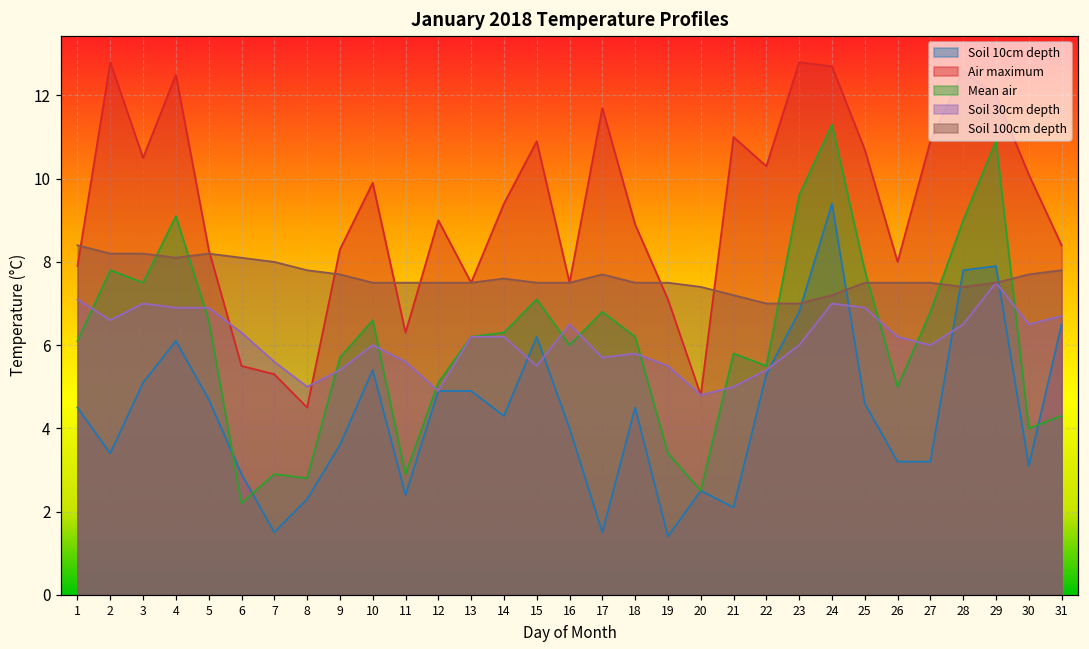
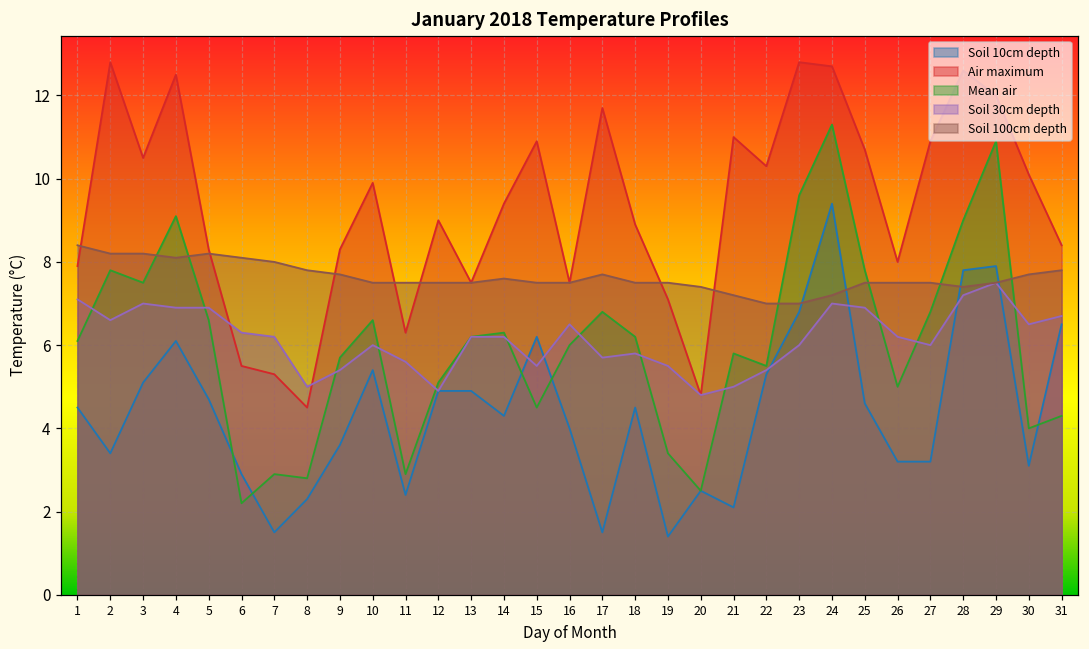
  {
    "Soil 10cm depth": {
      "1": 4.5,
      "2": 3.4,
      "3": 5.1,
      "4": 6.1,
      "5": 4.7,
      "6": 2.9,
      "7": 1.5,
      "8": 2.3,
      "9": 3.6,
      "10": 5.4,
      "11": 2.4,
      "13": 4.9,
      "14": 4.3,
      "15": 6.2,
      "16": 4.0,
      "17": 1.5,
      "18": 4.5,
      "19": 1.4,
      "21": 2.1,
      "22": 5.3,
      "23": 6.8,
      "24": 9.4,
      "25": 4.6,
      "26": 3.2,
      "27": 3.2,
      "28": 7.8,
      "29": 7.9,
      "30": 3.1,
      "31": 6.5
    },
    "Air maximum": {
      "1": 7.9,
      "2": 12.8,
      "3": 10.5,
      "4": 12.5,
      "5": 8.3,
      "6": 5.5,
      "7": 5.3,
      "8": 4.5,
      "9": 8.3,
      "10": 9.9,
      "11": 6.3,
      "12": 9.0,
      "14": 9.4,
      "15": 10.9,
      "17": 11.7,
      "18": 8.9,
      "19": 7.1,
      "21": 11.0,
      "22": 10.3,
      "23": 12.8,
      "24": 12.7,
      "25": 10.7,
      "26": 8.0,
      "27": 10.9,
      "30": 10.1,
      "31": 8.4
    },
    "Mean air": {
      "1": 6.1,
      "2": 7.8,
      "3": 7.5,
      "4": 9.1,
      "5": 6.6,
      "6": 2.2,
      "7": 2.9,
      "8": 2.8,
      "9": 5.7,
      "10": 6.6,
      "11": 2.9,
      "12": 5.1,
      "14": 6.3,
-     "15": 7.1,
+     "15": 4.5,
      "16": 6.0,
      "17": 6.8,
      "18": 6.2,
      "19": 3.4,
      "21": 5.8,
      "22": 5.5,
      "23": 9.6,
      "24": 11.3,
      "25": 7.8,
      "26": 5.0,
      "27": 6.8,
      "28": 9.0,
      "29": 10.9,
      "30": 4.0,
      "31": 4.3
    },
    "Soil 30cm depth": {
      "1": 7.1,
      "2": 6.6,
      "3": 7.0,
      "4": 6.9,
      "5": 6.9,
      "6": 6.3,
-     "7": 5.6,
+     "7": 6.2,
      "8": 5.0,
      "9": 5.4,
      "10": 6.0,
      "11": 5.6,
      "14": 6.2,
      "15": 5.5,
      "16": 6.5,
      "17": 5.7,
      "18": 5.8,
      "19": 5.5,
      "21": 5.0,
      "22": 5.4,
      "23": 6.0,
      "24": 7.0,
      "25": 6.9,
      "26": 6.2,
      "27": 6.0,
-     "28": 6.5,
+     "28": 7.2,
      "30": 6.5,
      "31": 6.7
    },
    "Soil 100cm depth": {
      "1": 8.4,
      "2": 8.2,
      "3": 8.2,
      "4": 8.1,
      "5": 8.2,
      "6": 8.1,
      "7": 8.0,
      "8": 7.8,
      "9": 7.7,
      "10": 7.5,
      "11": 7.5,
      "12": 7.5,
      "14": 7.6,
      "15": 7.5,
      "17": 7.7,
      "18": 7.5,
      "19": 7.5,
      "20": 7.4,
      "21": 7.2,
      "22": 7.0,
      "23": 7.0,
      "24": 7.2,
      "25": 7.5,
      "26": 7.5,
      "27": 7.5,
      "28": 7.4,
      "30": 7.7,
      "31": 7.8
    }
  }
